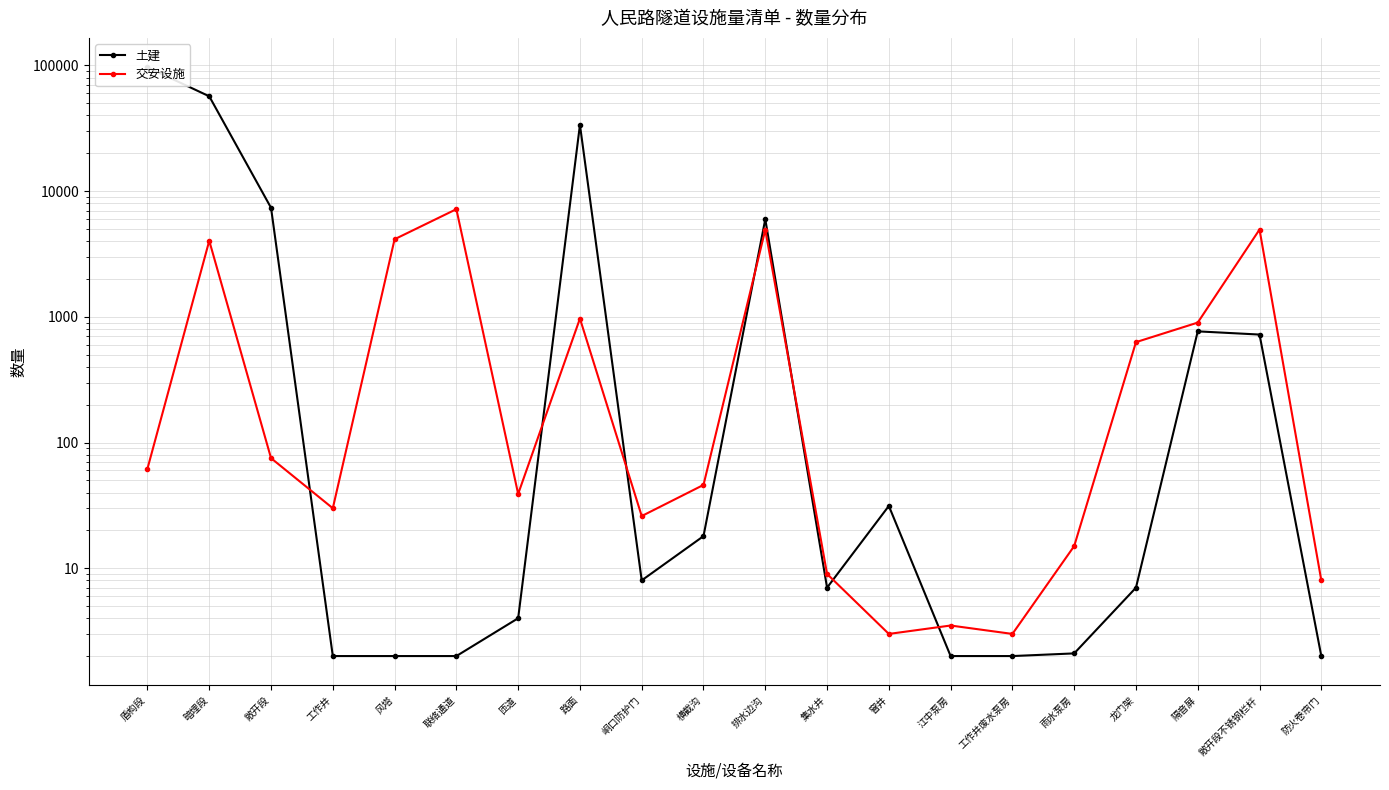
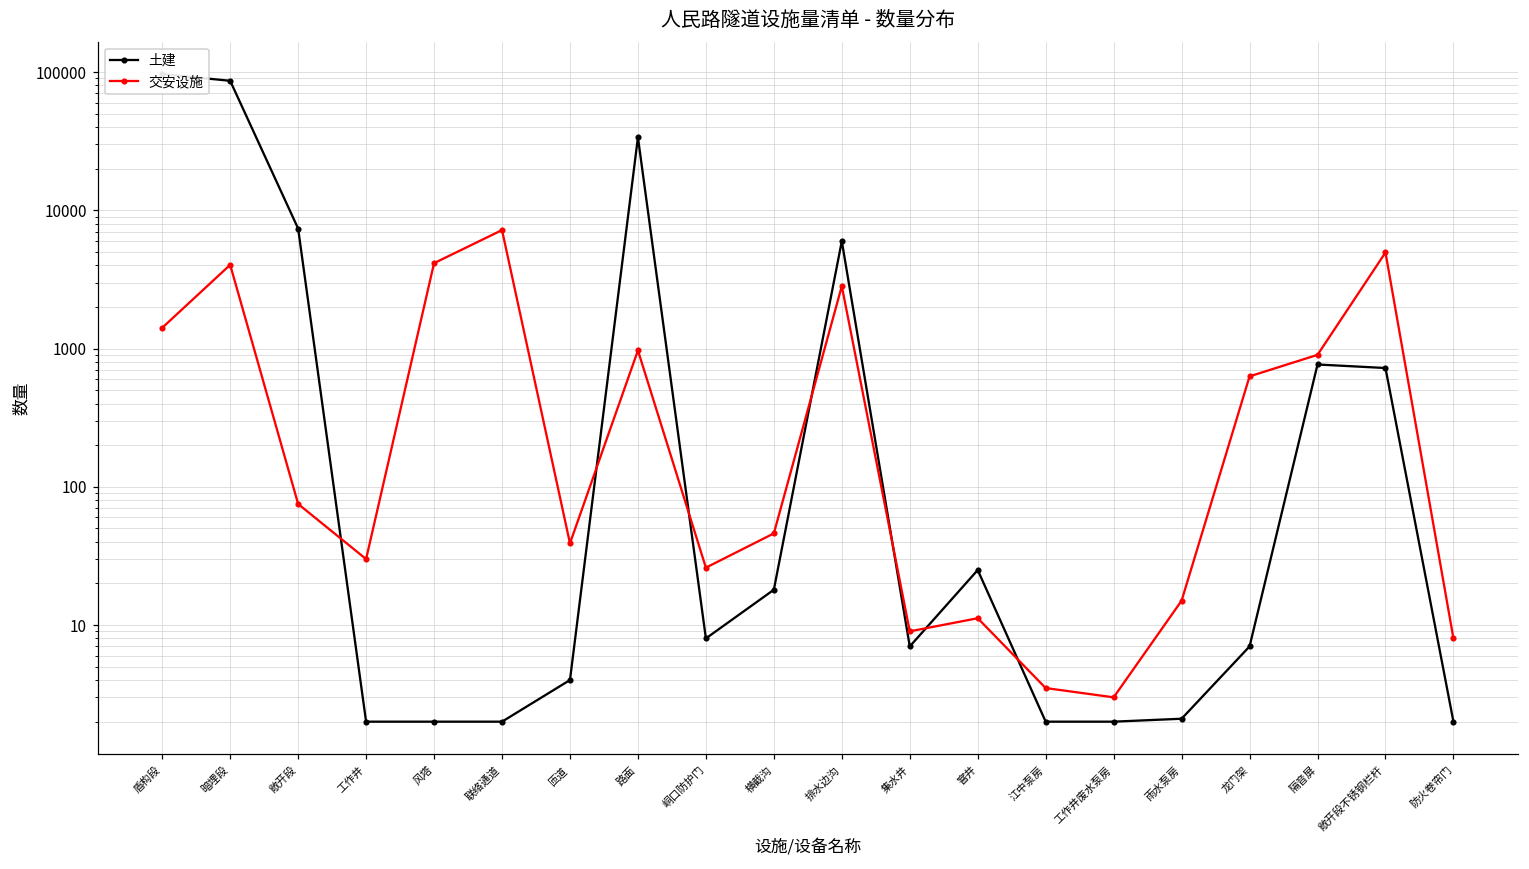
  {
    "土建": {
-     "暗埋段": 60000,
+     "暗埋段": 90000,
      "敞开段": 7000,
      "工作井": 2,
      "风塔": 2,
      "联络通道": 2,
      "匝道": 4,
      "路面": 34000,
      "峒口防护门": 8,
      "横截沟": 18,
      "排水边沟": 6000,
      "集水井": 7,
-     "窨井": 31,
+     "窨井": 25,
      "江中泵房": 2,
      "工作井废水泵房": 2,
      "雨水泵房": 2.1,
      "龙门架": 7,
      "隔音屏": 800,
      "敞开段不锈钢栏杆": 700,
      "防火卷帘门": 2
    },
    "交安设施": {
-     "盾构段": 60,
+     "盾构段": 1400,
      "暗埋段": 4000,
      "敞开段": 80,
      "工作井": 30,
      "风塔": 4100,
      "联络通道": 7000,
      "匝道": 39,
      "路面": 1000,
      "峒口防护门": 26,
      "横截沟": 46,
-     "排水边沟": 4900,
+     "排水边沟": 2800,
      "集水井": 9,
-     "窨井": 3.0,
+     "窨井": 11,
      "江中泵房": 3.5,
      "工作井废水泵房": 3.0,
      "雨水泵房": 15,
      "龙门架": 600,
      "隔音屏": 900,
      "敞开段不锈钢栏杆": 4900,
      "防火卷帘门": 8
    }
  }
